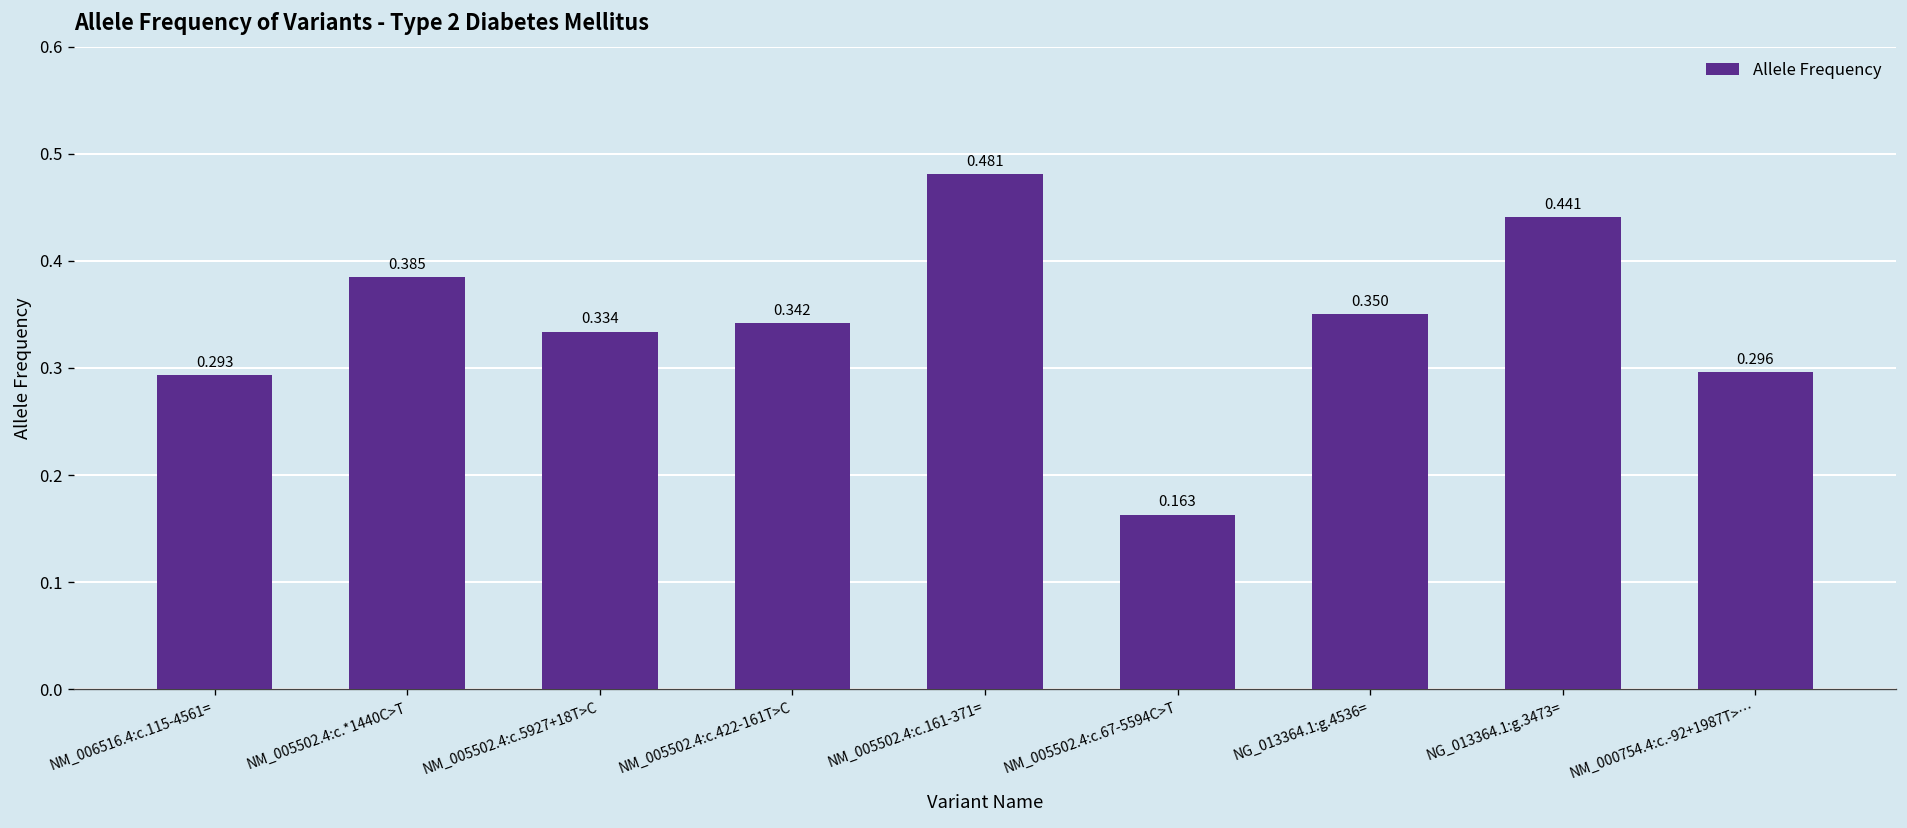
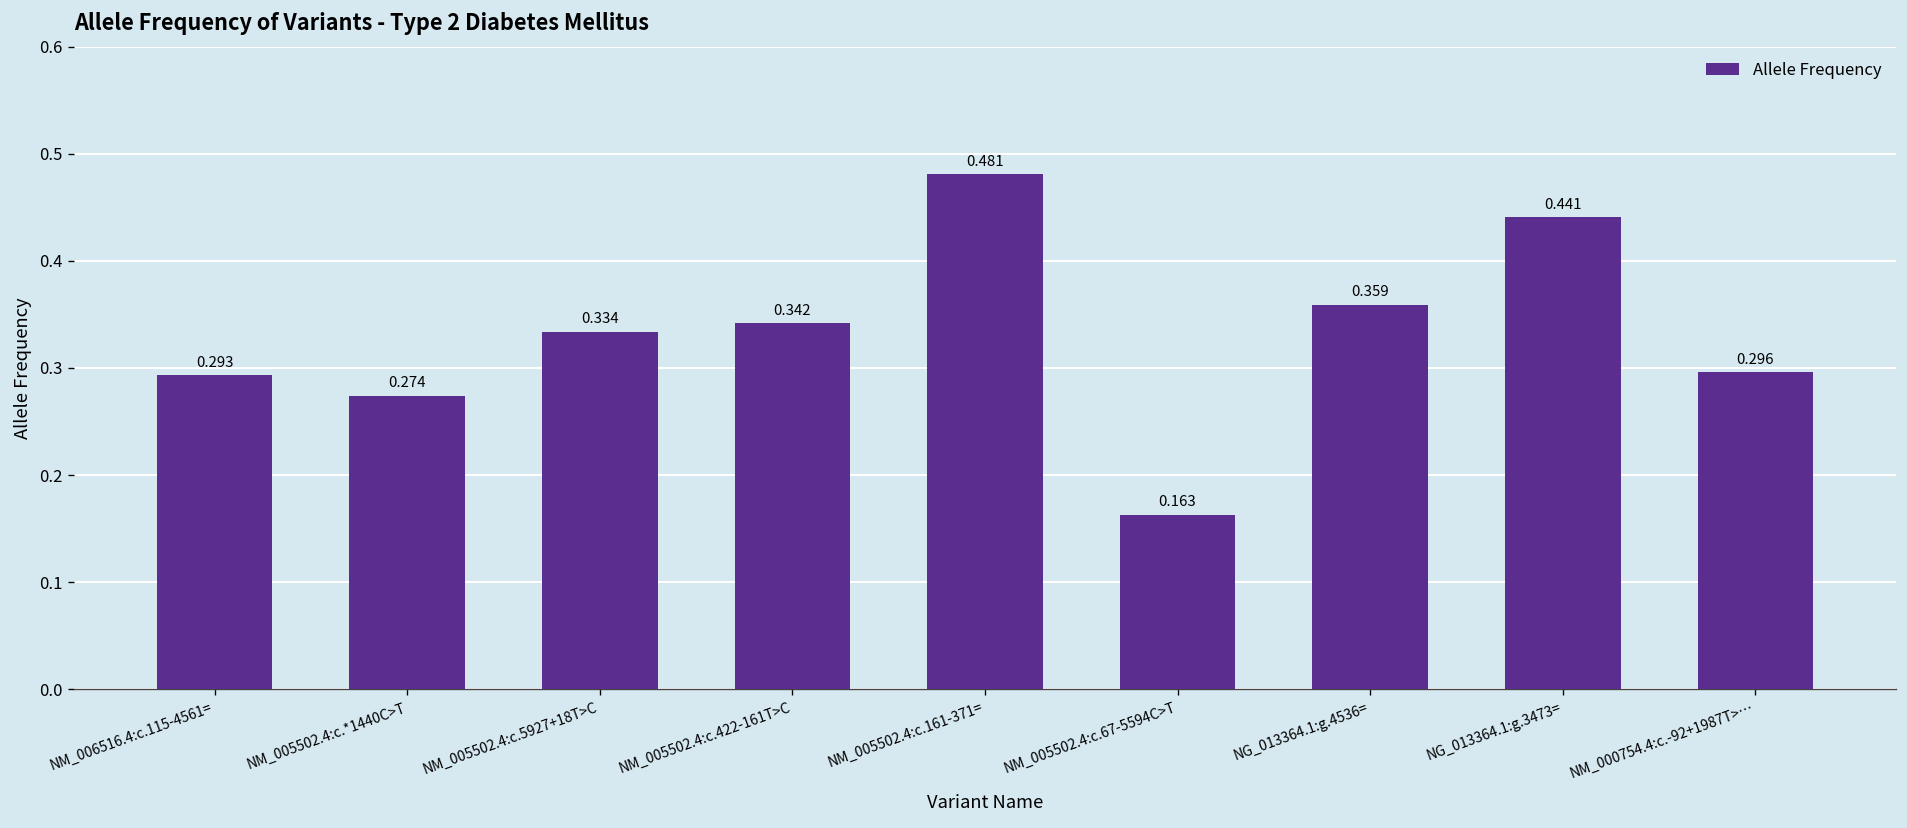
  {
    "NM_006516.4:c.115-4561=": 0.293,
-   "NM_005502.4:c.*1440C>T": 0.385,
+   "NM_005502.4:c.*1440C>T": 0.274,
    "NM_005502.4:c.5927+18T>C": 0.334,
    "NM_005502.4:c.422-161T>C": 0.342,
    "NM_005502.4:c.161-371=": 0.481,
    "NM_005502.4:c.67-5594C>T": 0.163,
-   "NG_013364.1:g.4536=": 0.350,
+   "NG_013364.1:g.4536=": 0.359,
    "NG_013364.1:g.3473=": 0.441,
    "NM_000754.4:c.-92+1987T>…": 0.296
  }
